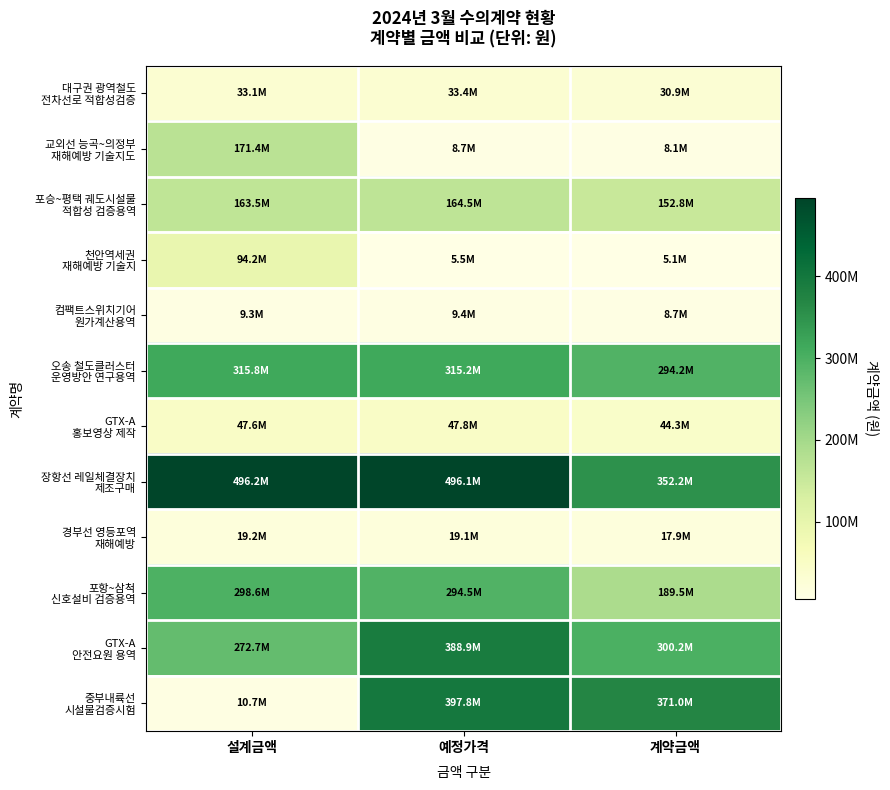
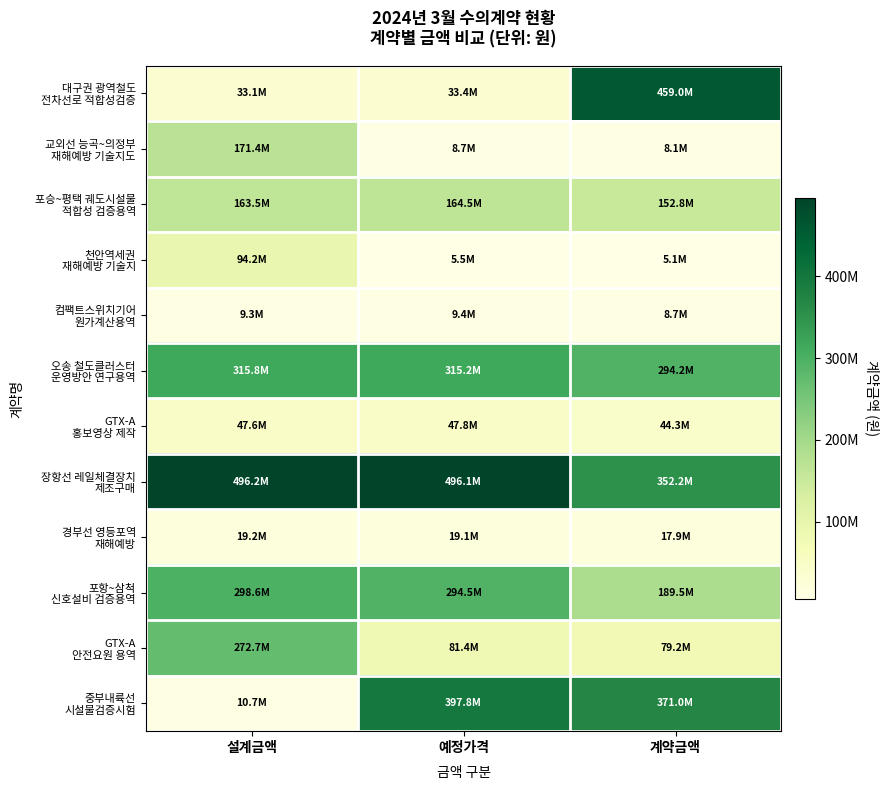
  {
    "대구권 광역철도 전차선로 적합성검증": {
      "설계금액": "33.1M",
      "예정가격": "33.4M",
-     "계약금액": "30.9M"
+     "계약금액": "459.0M"
    },
    "교외선 능곡~의정부 재해예방 기술지도": {
      "설계금액": "171.4M",
      "예정가격": "8.7M",
      "계약금액": "8.1M"
    },
    "포승~평택 궤도시설물 적합성 검증용역": {
      "설계금액": "163.5M",
      "예정가격": "164.5M",
      "계약금액": "152.8M"
    },
    "천안역세권 재해예방 기술지": {
      "설계금액": "94.2M",
      "예정가격": "5.5M",
      "계약금액": "5.1M"
    },
    "컴팩트스위치기어 원가계산용역": {
      "설계금액": "9.3M",
      "예정가격": "9.4M",
      "계약금액": "8.7M"
    },
    "오송 철도클러스터 운영방안 연구용역": {
      "설계금액": "315.8M",
      "예정가격": "315.2M",
      "계약금액": "294.2M"
    },
    "GTX-A 홍보영상 제작": {
      "설계금액": "47.6M",
      "예정가격": "47.8M",
      "계약금액": "44.3M"
    },
    "장항선 레일체결장치 제조구매": {
      "설계금액": "496.2M",
      "예정가격": "496.1M",
      "계약금액": "352.2M"
    },
    "경부선 영등포역 재해예방": {
      "설계금액": "19.2M",
      "예정가격": "19.1M",
      "계약금액": "17.9M"
    },
    "포항~삼척 신호설비 검증용역": {
      "설계금액": "298.6M",
      "예정가격": "294.5M",
      "계약금액": "189.5M"
    },
    "GTX-A 안전요원 용역": {
      "설계금액": "272.7M",
-     "예정가격": "388.9M",
-     "계약금액": "300.2M"
+     "예정가격": "81.4M",
+     "계약금액": "79.2M"
    },
    "중부내륙선 시설물검증시험": {
      "설계금액": "10.7M",
      "예정가격": "397.8M",
      "계약금액": "371.0M"
    }
  }
